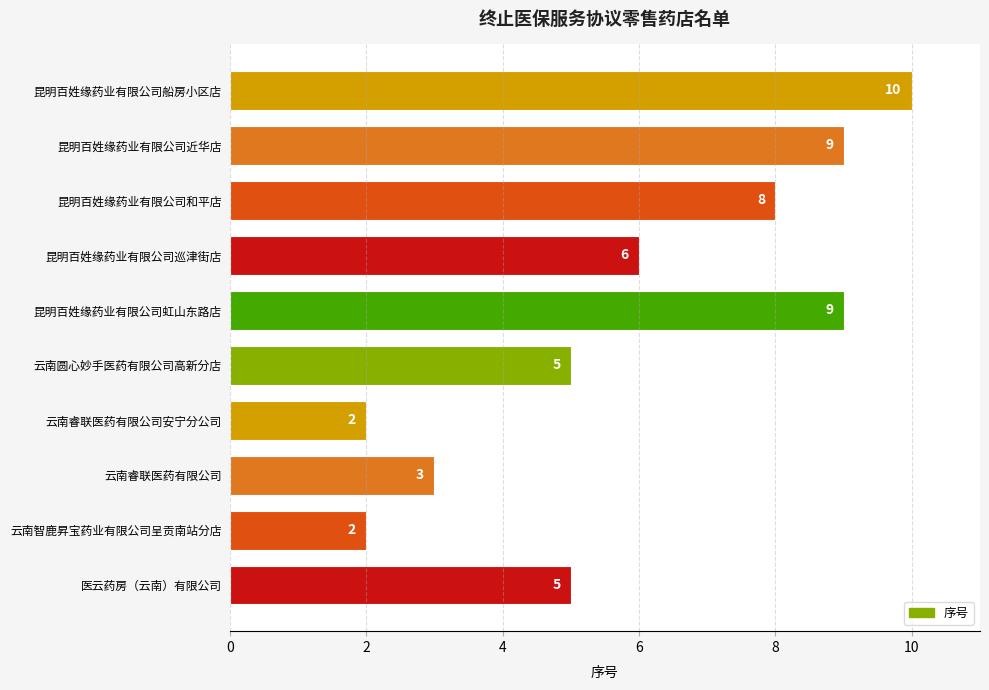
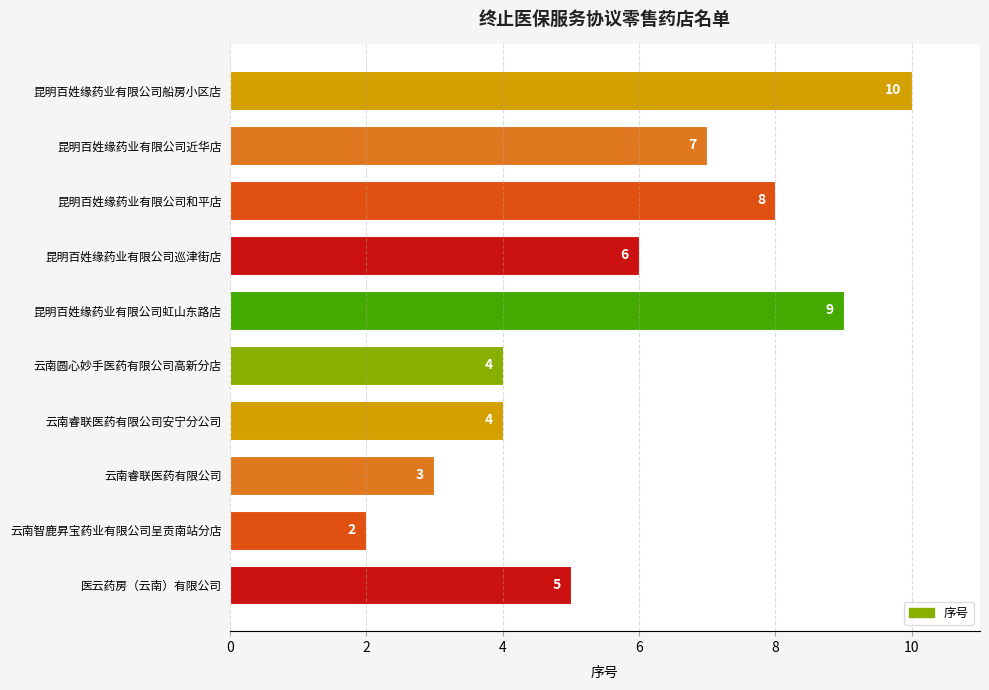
  {
    "昆明百姓缘药业有限公司船房小区店": 10,
-   "昆明百姓缘药业有限公司近华店": 9,
+   "昆明百姓缘药业有限公司近华店": 7,
    "昆明百姓缘药业有限公司和平店": 8,
    "昆明百姓缘药业有限公司巡津街店": 6,
    "昆明百姓缘药业有限公司虹山东路店": 9,
-   "云南圆心妙手医药有限公司高新分店": 5,
-   "云南睿联医药有限公司安宁分公司": 2,
+   "云南圆心妙手医药有限公司高新分店": 4,
+   "云南睿联医药有限公司安宁分公司": 4,
    "云南睿联医药有限公司": 3,
    "云南智鹿昇宝药业有限公司呈贡南站分店": 2,
    "医云药房（云南）有限公司": 5
  }
